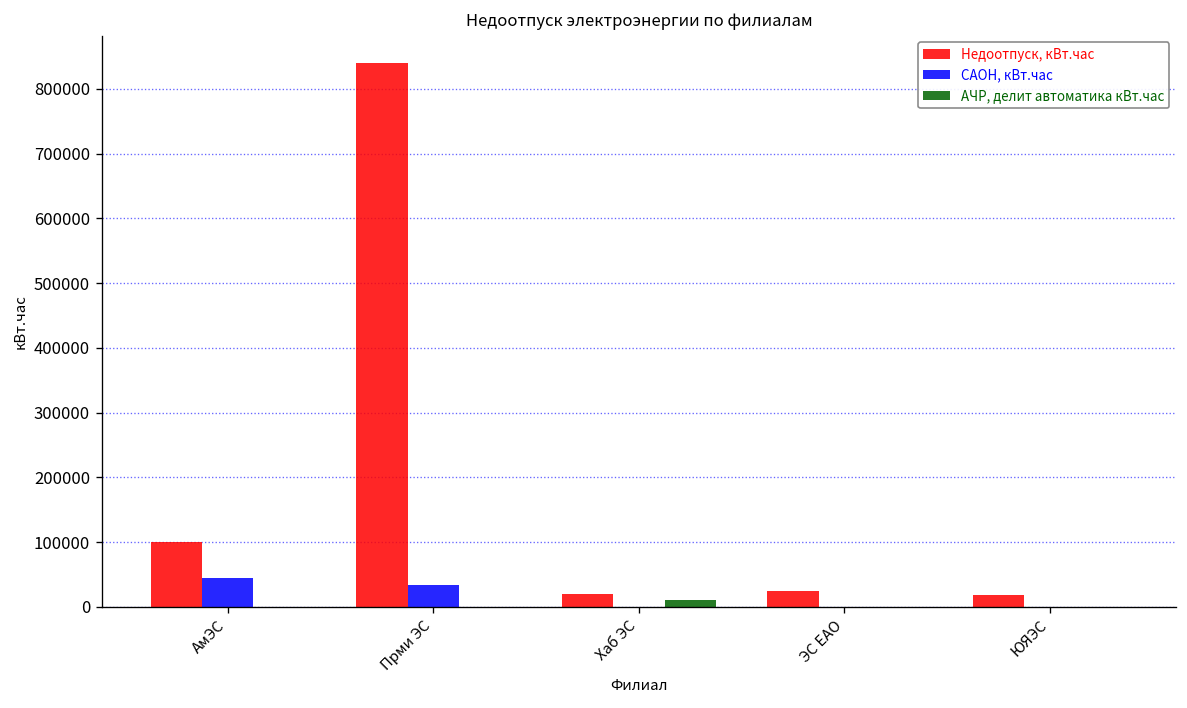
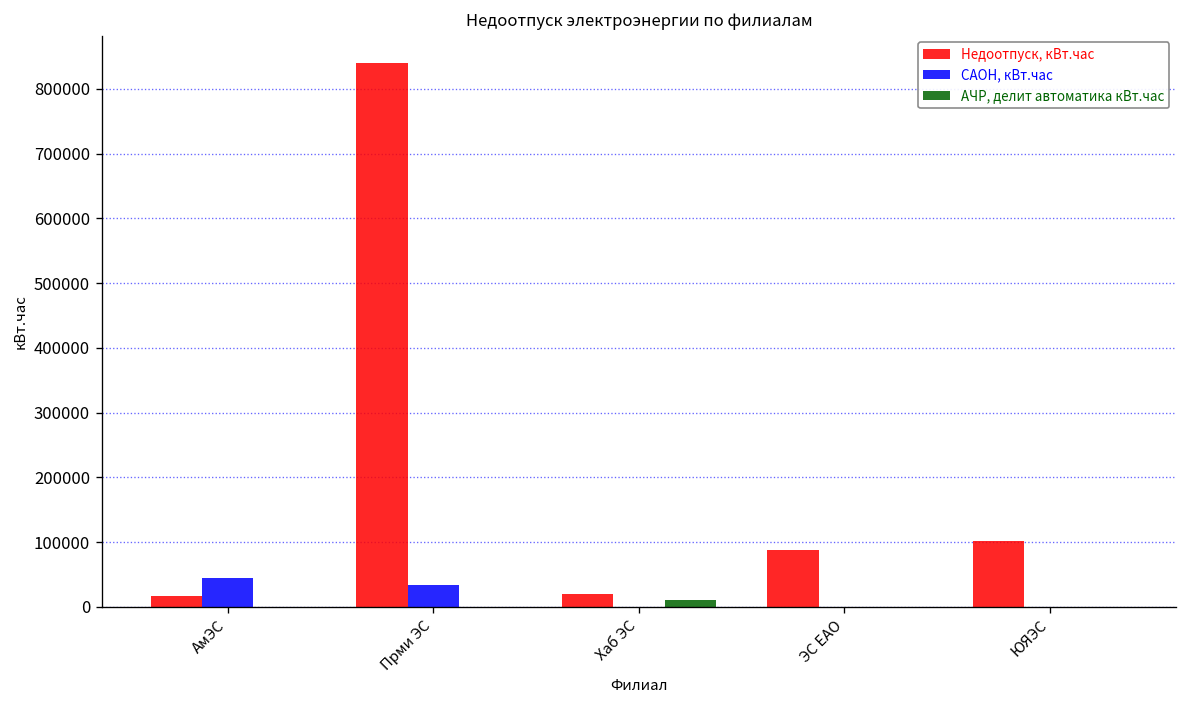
  {
    "Недоотпуск, кВт.час": {
-     "АмЭС": 100000,
+     "АмЭС": 20000,
      "Прми ЭС": 840000,
      "Хаб ЭС": 20000,
-     "ЭС ЕАО": 20000,
-     "ЮЯЭС": 20000
+     "ЭС ЕАО": 90000,
+     "ЮЯЭС": 100000
    },
    "САОН, кВт.час": {
      "АмЭС": 50000,
      "Прми ЭС": 30000,
      "Хаб ЭС": 0,
      "ЭС ЕАО": 0,
      "ЮЯЭС": 0
    },
    "АЧР, делит автоматика кВт.час": {
      "АмЭС": 0,
      "Прми ЭС": 0,
      "Хаб ЭС": 10000,
      "ЭС ЕАО": 0,
      "ЮЯЭС": 0
    }
  }
